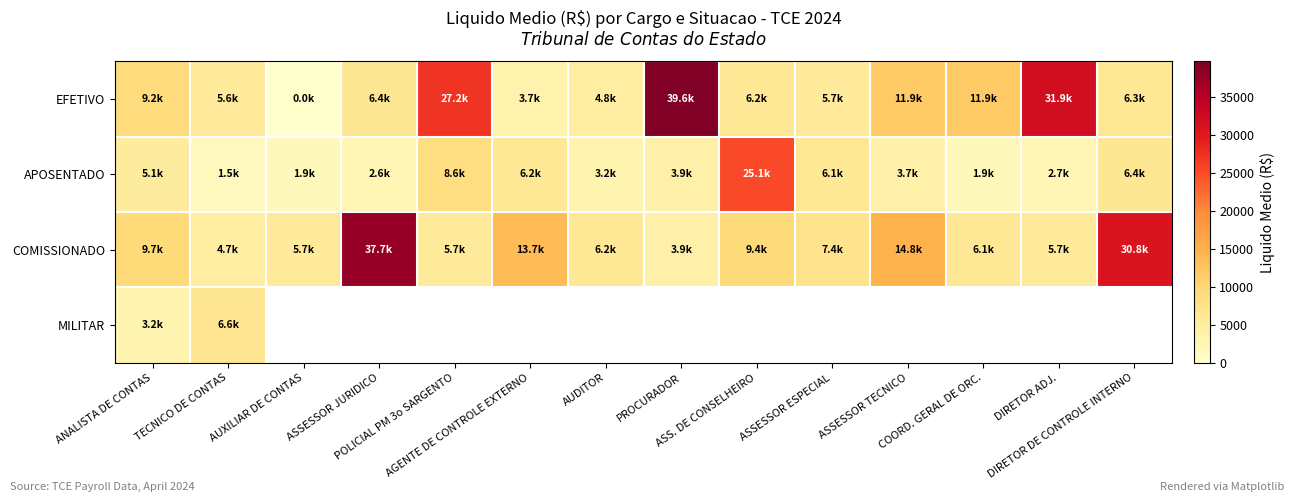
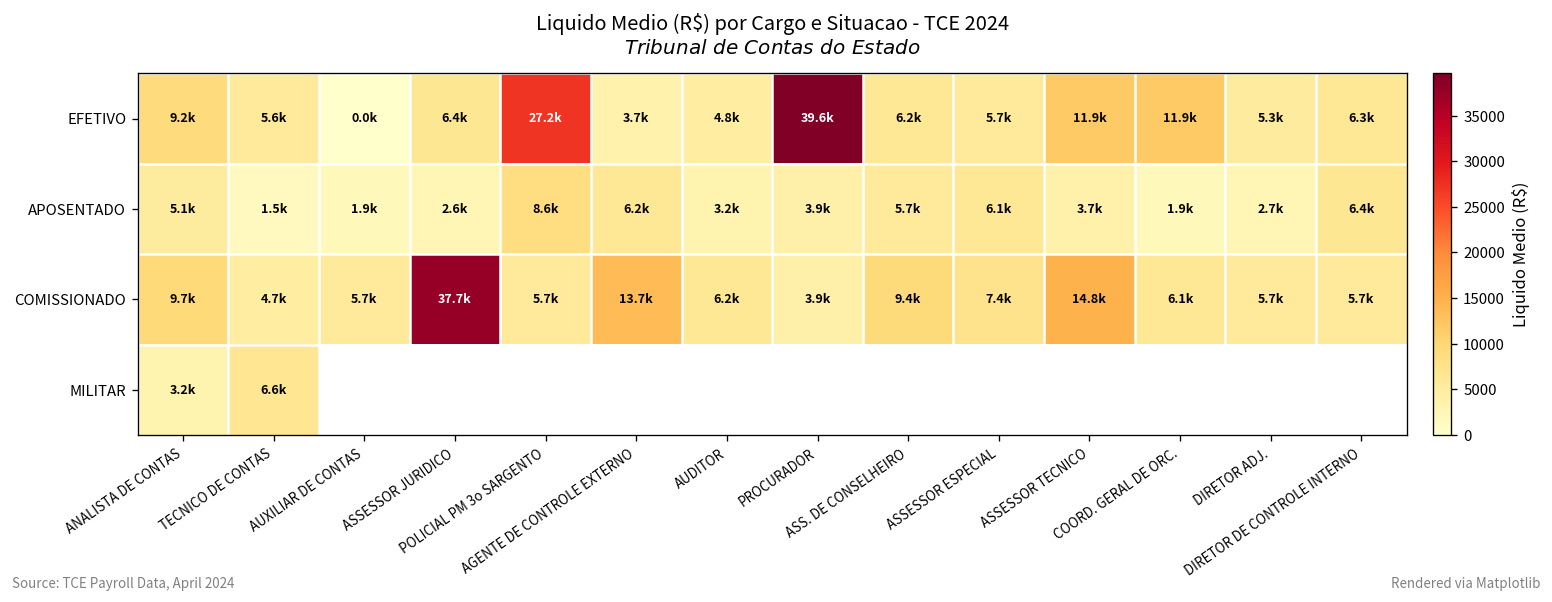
  {
    "EFETIVO": {
      "ANALISTA DE CONTAS": "9.2k",
      "TECNICO DE CONTAS": "5.6k",
      "AUXILIAR DE CONTAS": "0.0k",
      "ASSESSOR JURIDICO": "6.4k",
      "POLICIAL PM 3o SARGENTO": "27.2k",
      "AGENTE DE CONTROLE EXTERNO": "3.7k",
      "AUDITOR": "4.8k",
      "PROCURADOR": "39.6k",
      "ASS. DE CONSELHEIRO": "6.2k",
      "ASSESSOR ESPECIAL": "5.7k",
      "ASSESSOR TECNICO": "11.9k",
      "COORD. GERAL DE ORC.": "11.9k",
-     "DIRETOR ADJ.": "31.9k",
+     "DIRETOR ADJ.": "5.3k",
      "DIRETOR DE CONTROLE INTERNO": "6.3k"
    },
    "APOSENTADO": {
      "ANALISTA DE CONTAS": "5.1k",
      "TECNICO DE CONTAS": "1.5k",
      "AUXILIAR DE CONTAS": "1.9k",
      "ASSESSOR JURIDICO": "2.6k",
      "POLICIAL PM 3o SARGENTO": "8.6k",
      "AGENTE DE CONTROLE EXTERNO": "6.2k",
      "AUDITOR": "3.2k",
      "PROCURADOR": "3.9k",
-     "ASS. DE CONSELHEIRO": "25.1k",
+     "ASS. DE CONSELHEIRO": "5.7k",
      "ASSESSOR ESPECIAL": "6.1k",
      "ASSESSOR TECNICO": "3.7k",
      "COORD. GERAL DE ORC.": "1.9k",
      "DIRETOR ADJ.": "2.7k",
      "DIRETOR DE CONTROLE INTERNO": "6.4k"
    },
    "COMISSIONADO": {
      "ANALISTA DE CONTAS": "9.7k",
      "TECNICO DE CONTAS": "4.7k",
      "AUXILIAR DE CONTAS": "5.7k",
      "ASSESSOR JURIDICO": "37.7k",
      "POLICIAL PM 3o SARGENTO": "5.7k",
      "AGENTE DE CONTROLE EXTERNO": "13.7k",
      "AUDITOR": "6.2k",
      "PROCURADOR": "3.9k",
      "ASS. DE CONSELHEIRO": "9.4k",
      "ASSESSOR ESPECIAL": "7.4k",
      "ASSESSOR TECNICO": "14.8k",
      "COORD. GERAL DE ORC.": "6.1k",
      "DIRETOR ADJ.": "5.7k",
-     "DIRETOR DE CONTROLE INTERNO": "30.8k"
+     "DIRETOR DE CONTROLE INTERNO": "5.7k"
    },
    "MILITAR": {
      "ANALISTA DE CONTAS": "3.2k",
      "TECNICO DE CONTAS": "6.6k"
    }
  }
